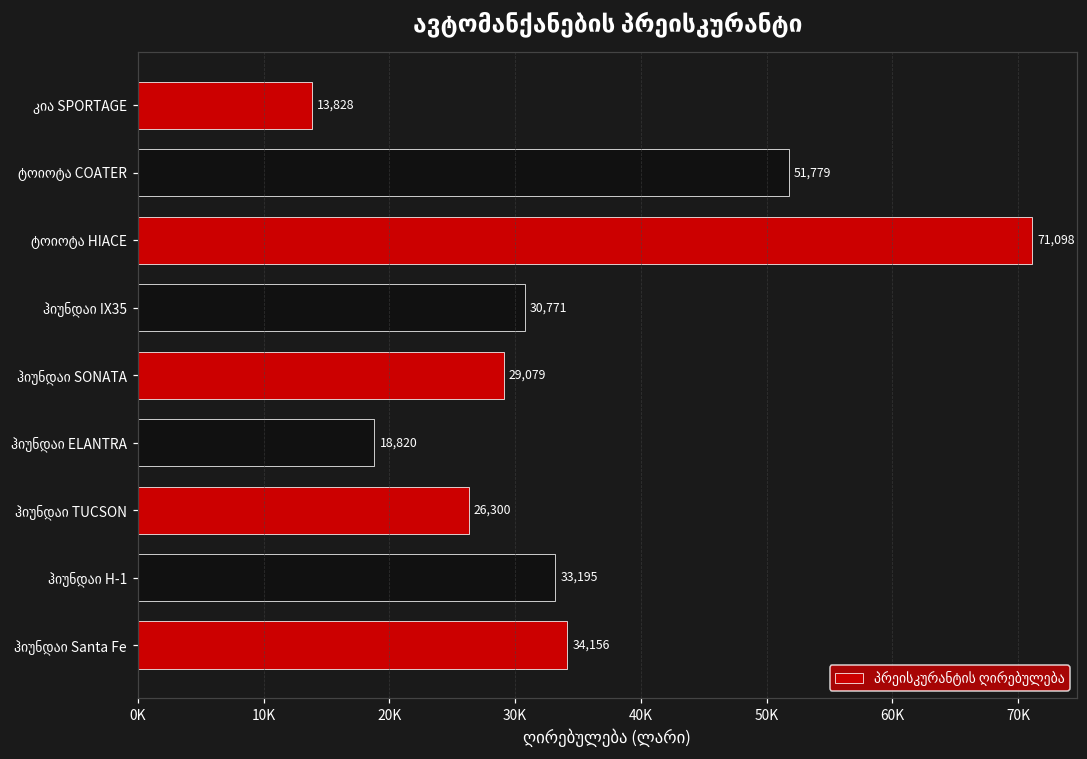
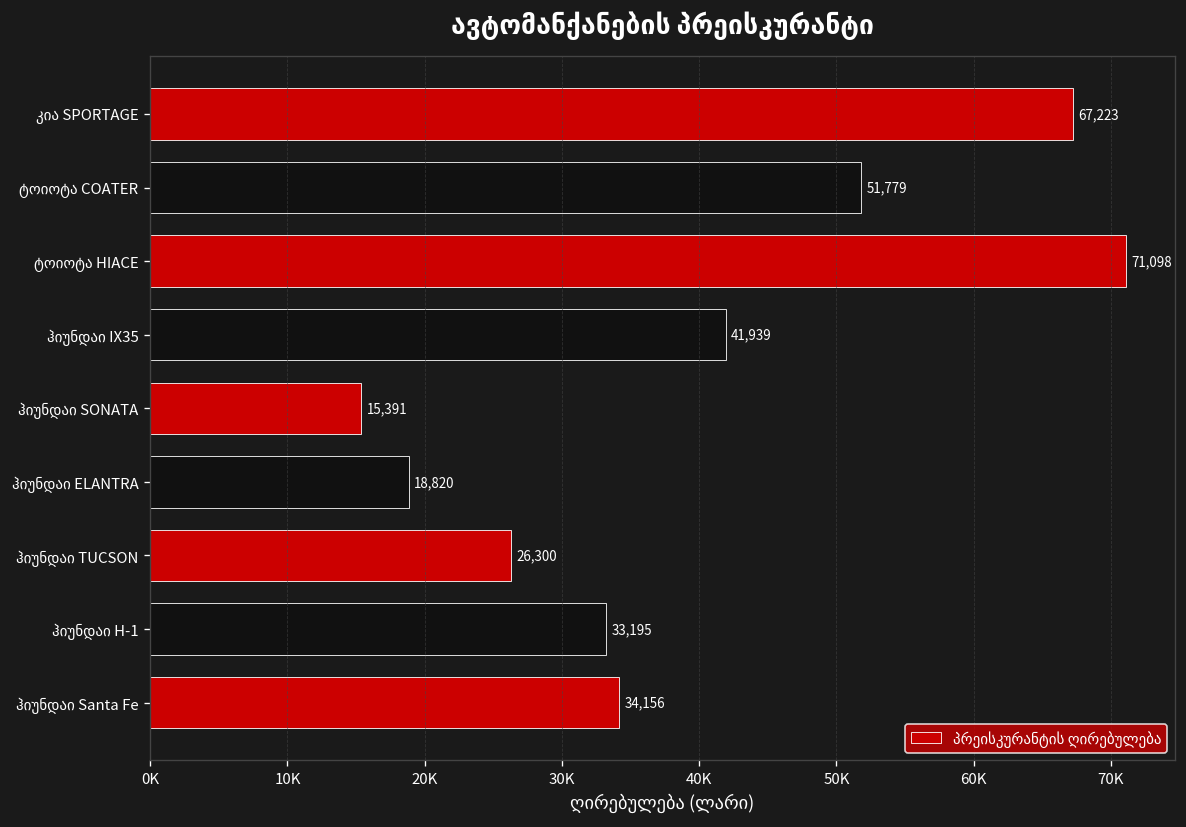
  {
-   "კია SPORTAGE": "13,828",
+   "კია SPORTAGE": "67,223",
    "ტოიოტა COATER": "51,779",
    "ტოიოტა HIACE": "71,098",
-   "ჰიუნდაი IX35": "30,771",
-   "ჰიუნდაი SONATA": "29,079",
+   "ჰიუნდაი IX35": "41,939",
+   "ჰიუნდაი SONATA": "15,391",
    "ჰიუნდაი ELANTRA": "18,820",
    "ჰიუნდაი TUCSON": "26,300",
    "ჰიუნდაი H-1": "33,195",
    "ჰიუნდაი Santa Fe": "34,156"
  }
